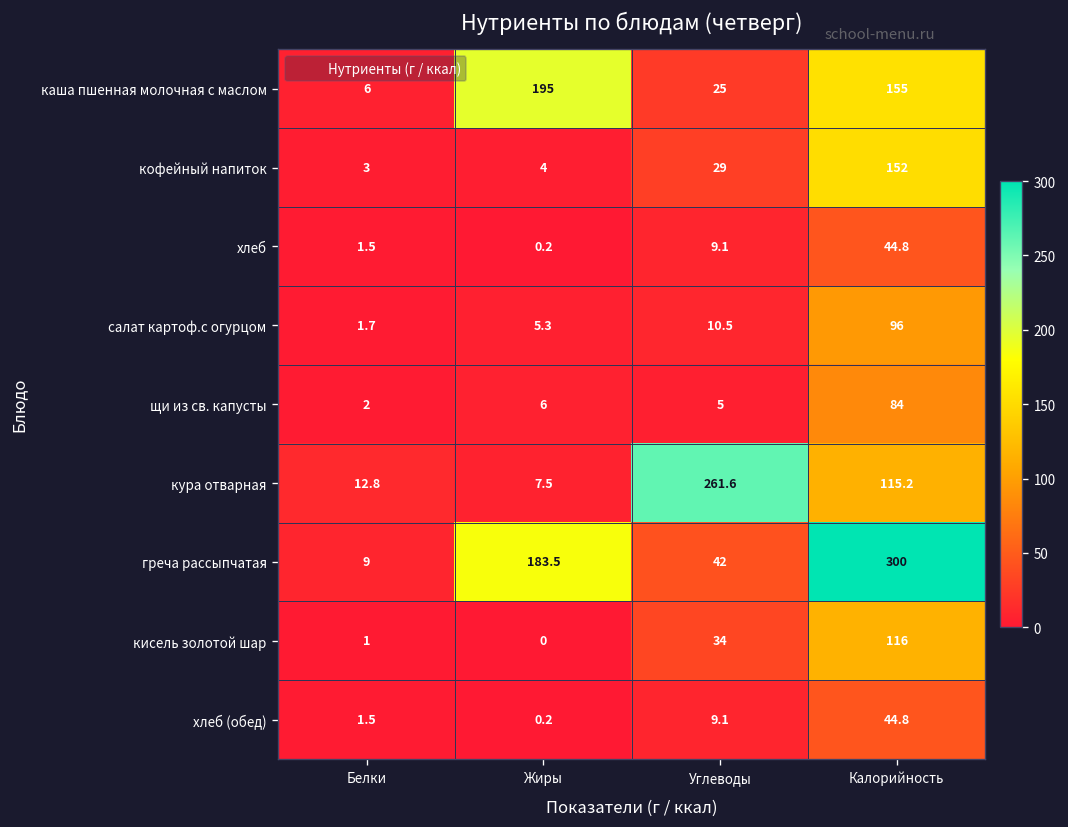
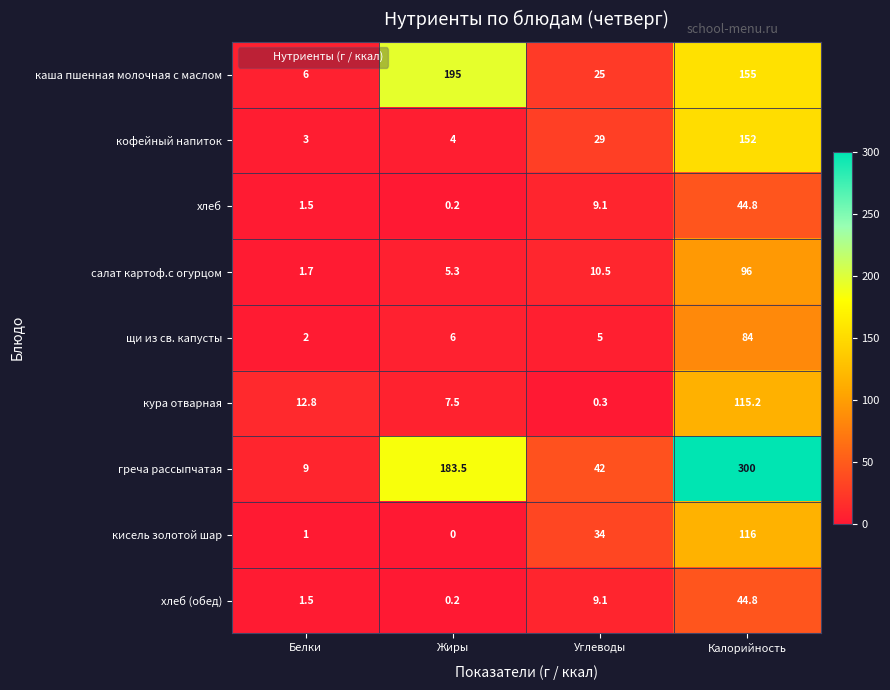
  {
    "каша пшенная молочная с маслом": {
      "Белки": 6,
      "Жиры": 195,
      "Углеводы": 25,
      "Калорийность": 155
    },
    "кофейный напиток": {
      "Белки": 3,
      "Жиры": 4,
      "Углеводы": 29,
      "Калорийность": 152
    },
    "хлеб": {
      "Белки": 1.5,
      "Жиры": 0.2,
      "Углеводы": 9.1,
      "Калорийность": 44.8
    },
    "салат картоф.с огурцом": {
      "Белки": 1.7,
      "Жиры": 5.3,
      "Углеводы": 10.5,
      "Калорийность": 96
    },
    "щи из св. капусты": {
      "Белки": 2,
      "Жиры": 6,
      "Углеводы": 5,
      "Калорийность": 84
    },
    "кура отварная": {
      "Белки": 12.8,
      "Жиры": 7.5,
-     "Углеводы": 261.6,
+     "Углеводы": 0.3,
      "Калорийность": 115.2
    },
    "греча рассыпчатая": {
      "Белки": 9,
      "Жиры": 183.5,
      "Углеводы": 42,
      "Калорийность": 300
    },
    "кисель золотой шар": {
      "Белки": 1,
      "Жиры": 0,
      "Углеводы": 34,
      "Калорийность": 116
    },
    "хлеб (обед)": {
      "Белки": 1.5,
      "Жиры": 0.2,
      "Углеводы": 9.1,
      "Калорийность": 44.8
    }
  }
